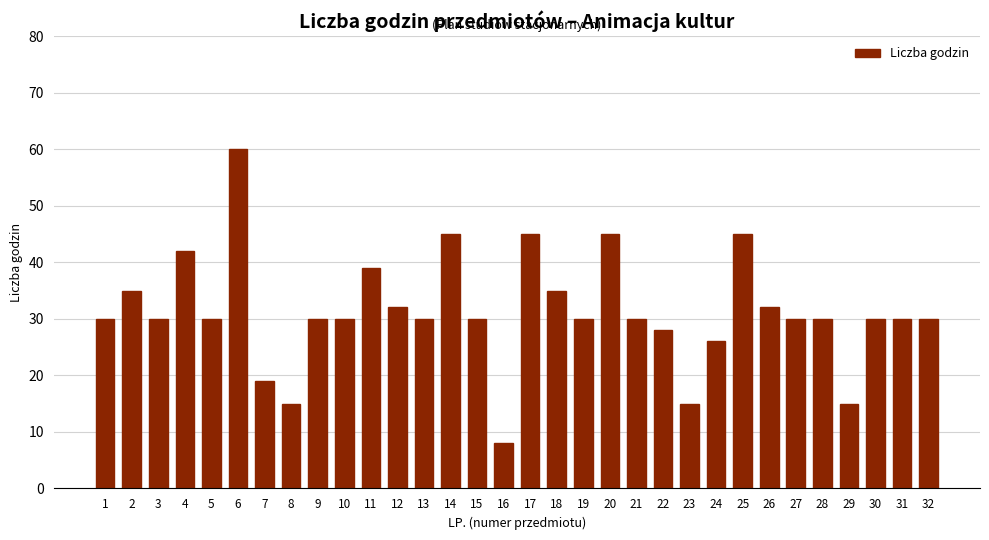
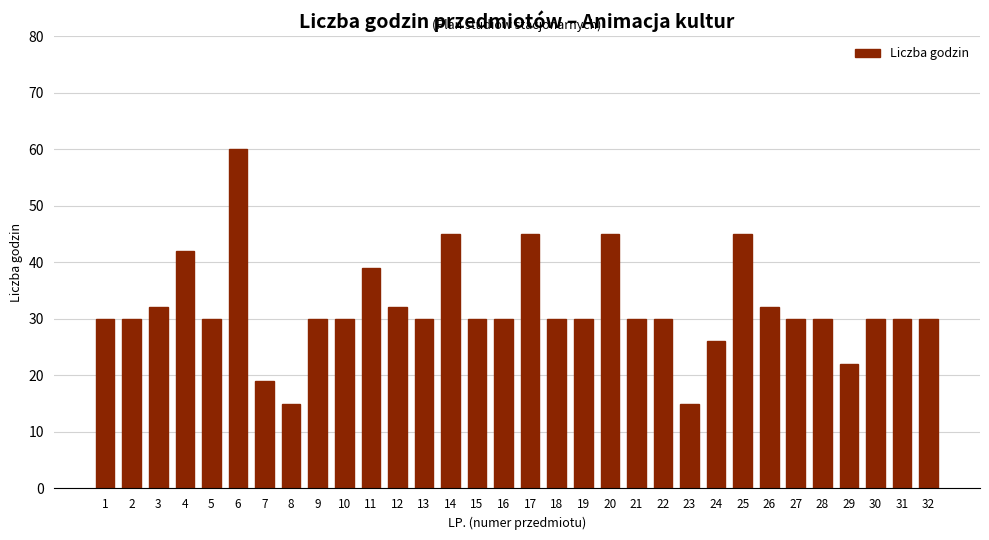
  {
    "1": 30,
-   "2": 35,
-   "3": 30,
+   "2": 30,
+   "3": 32,
    "4": 42,
    "5": 30,
    "6": 60,
    "7": 19,
    "8": 15,
    "9": 30,
    "10": 30,
    "11": 39,
    "12": 32,
    "13": 30,
    "14": 45,
    "15": 30,
-   "16": 8,
+   "16": 30,
    "17": 45,
-   "18": 35,
+   "18": 30,
    "19": 30,
    "20": 45,
    "21": 30,
-   "22": 28,
+   "22": 30,
    "23": 15,
    "24": 26,
    "25": 45,
    "26": 32,
    "27": 30,
    "28": 30,
-   "29": 15,
+   "29": 22,
    "30": 30,
    "31": 30,
    "32": 30
  }
